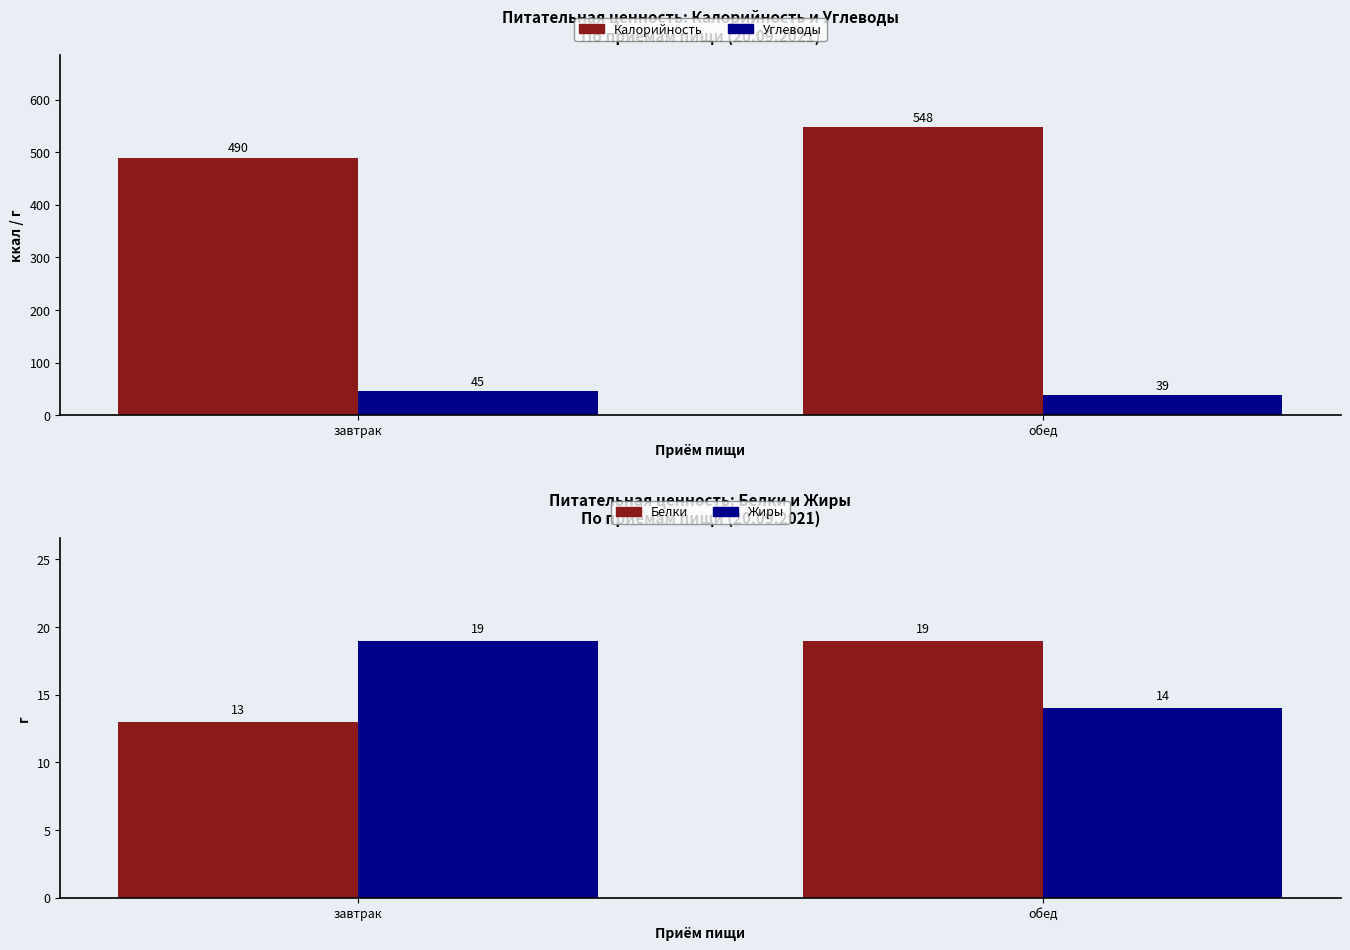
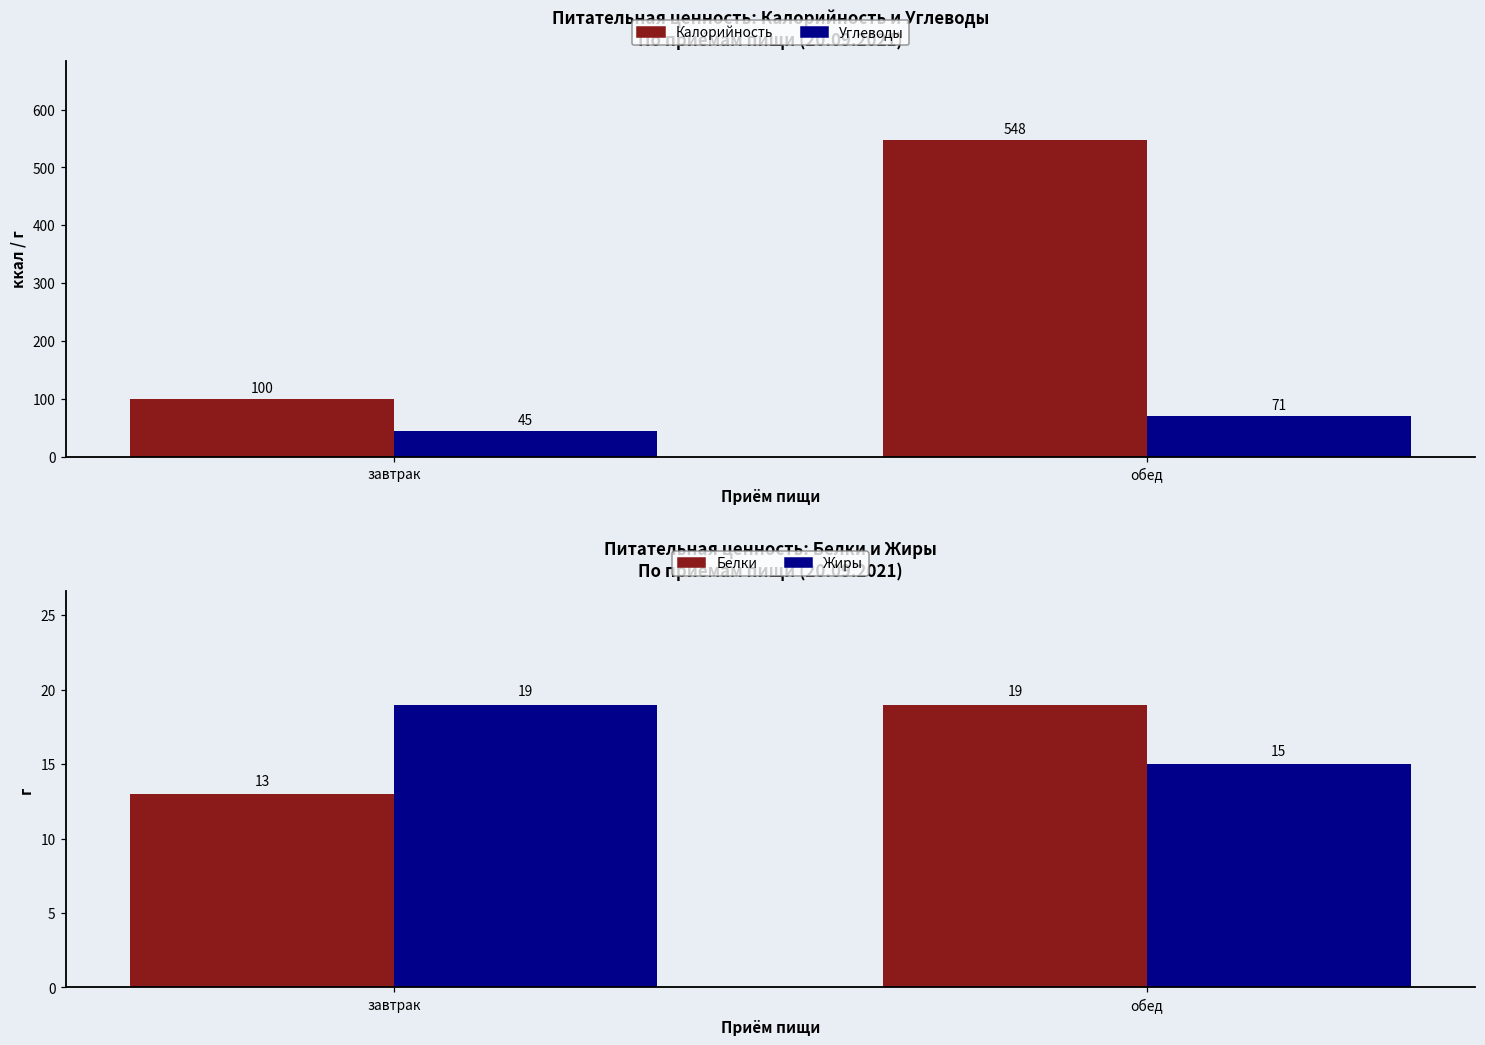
  {
    "Питательная ценность: Калорийность и Углеводы По приёмам пищи (20.09.2021)": {
      "Калорийность": {
-       "завтрак": 490,
+       "завтрак": 100,
        "обед": 548
      },
      "Углеводы": {
        "завтрак": 45,
-       "обед": 39
+       "обед": 71
      }
    },
    "Питательная ценность: Белки и Жиры По приёмам пищи (20.09.2021)": {
      "Белки": {
        "завтрак": 13,
        "обед": 19
      },
      "Жиры": {
        "завтрак": 19,
-       "обед": 14
+       "обед": 15
      }
    }
  }
